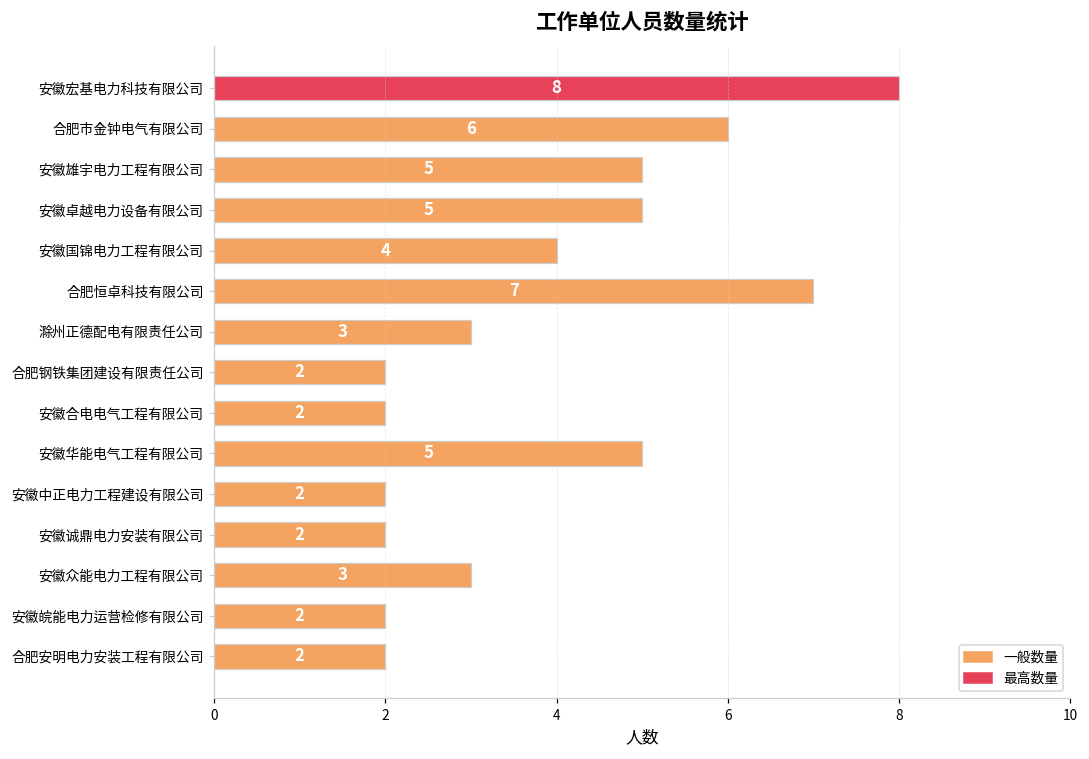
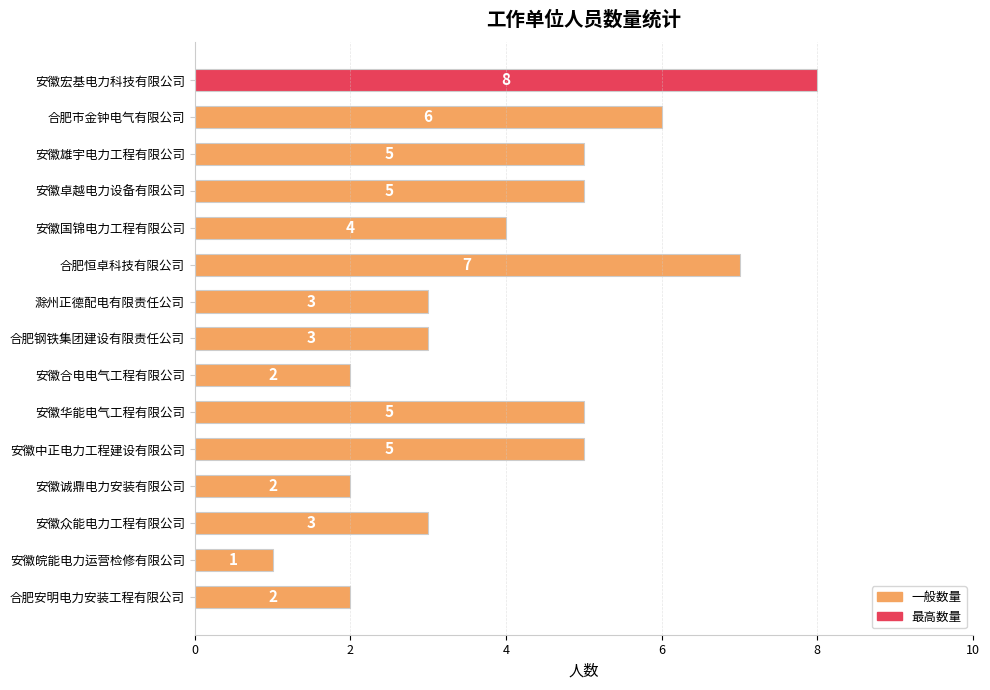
  {
    "安徽宏基电力科技有限公司": 8,
    "合肥市金钟电气有限公司": 6,
    "安徽雄宇电力工程有限公司": 5,
    "安徽卓越电力设备有限公司": 5,
    "安徽国锦电力工程有限公司": 4,
    "合肥恒卓科技有限公司": 7,
    "滁州正德配电有限责任公司": 3,
-   "合肥钢铁集团建设有限责任公司": 2,
+   "合肥钢铁集团建设有限责任公司": 3,
    "安徽合电电气工程有限公司": 2,
    "安徽华能电气工程有限公司": 5,
-   "安徽中正电力工程建设有限公司": 2,
+   "安徽中正电力工程建设有限公司": 5,
    "安徽诚鼎电力安装有限公司": 2,
    "安徽众能电力工程有限公司": 3,
-   "安徽皖能电力运营检修有限公司": 2,
+   "安徽皖能电力运营检修有限公司": 1,
    "合肥安明电力安装工程有限公司": 2
  }
